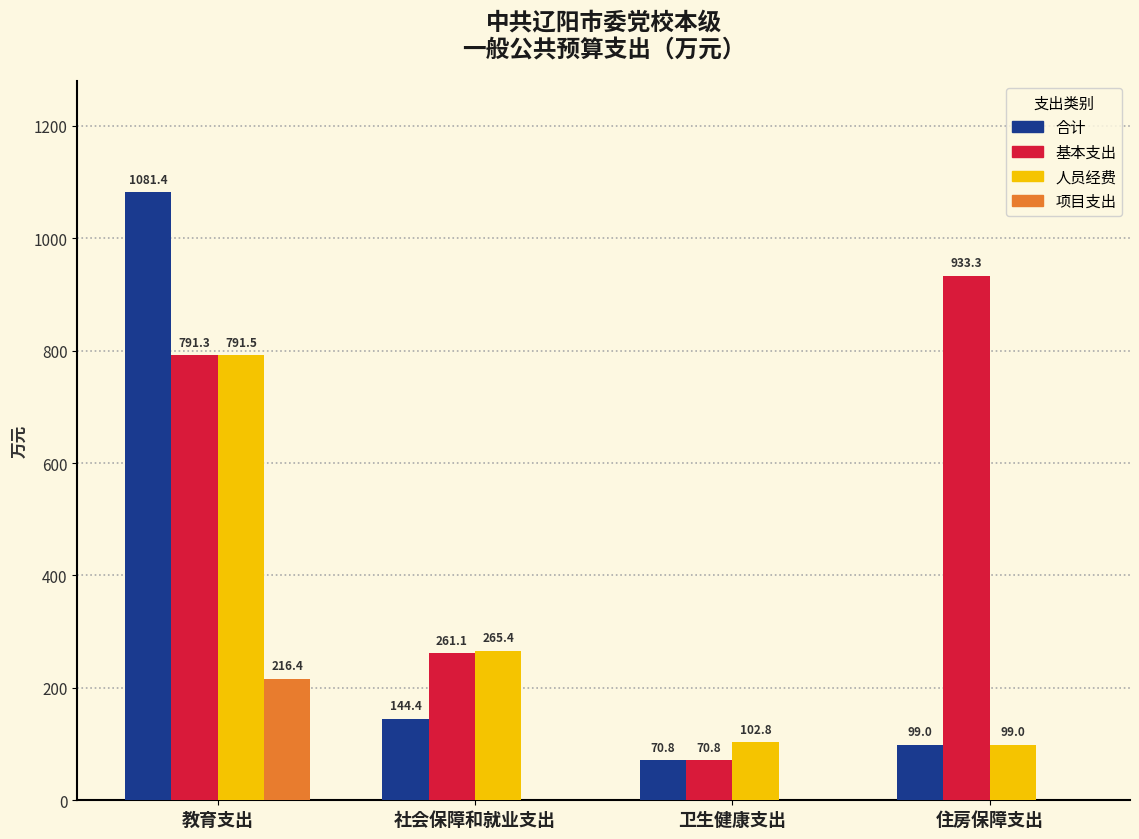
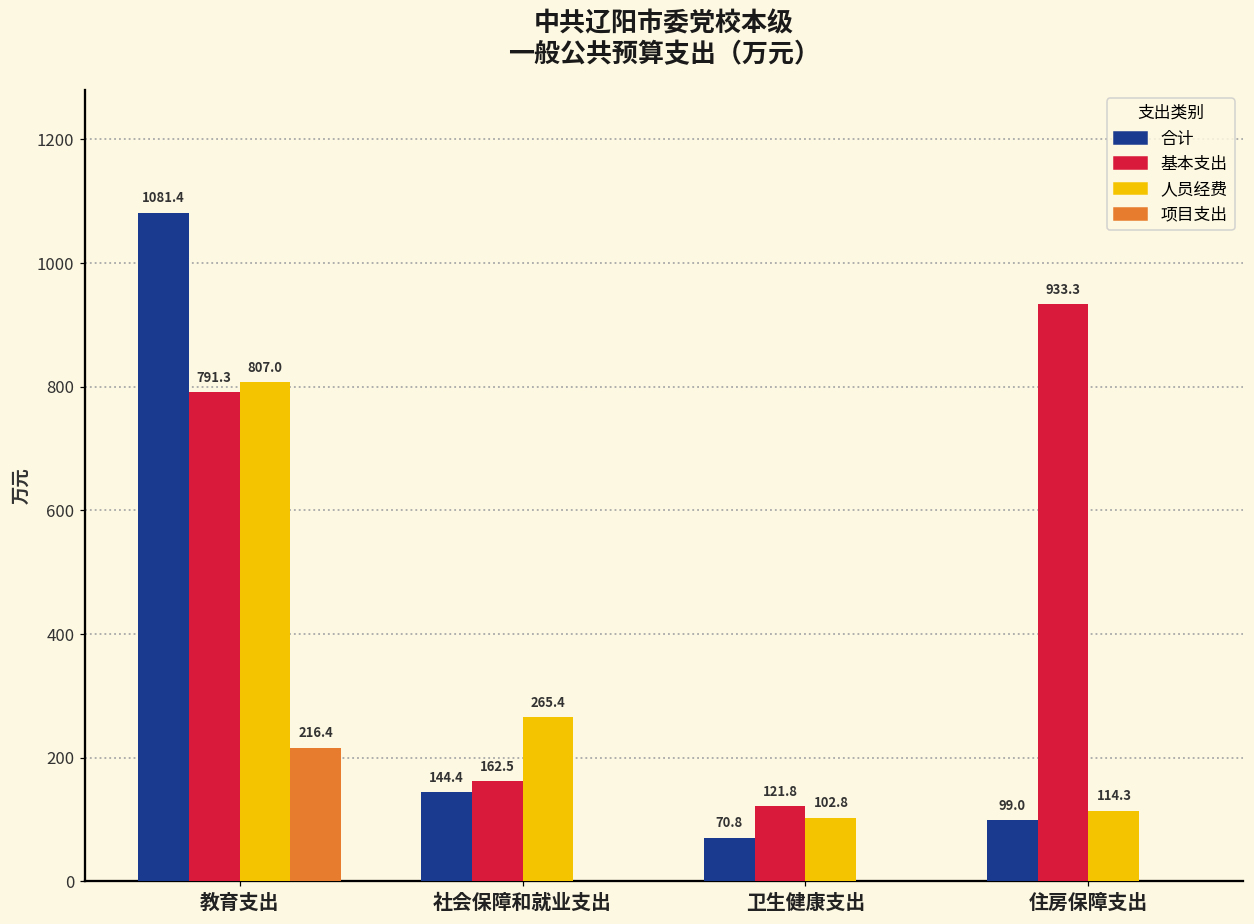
  {
    "合计": {
      "教育支出": 1081.4,
      "社会保障和就业支出": 144.4,
      "卫生健康支出": 70.8,
      "住房保障支出": 99.0
    },
    "基本支出": {
      "教育支出": 791.3,
-     "社会保障和就业支出": 261.1,
-     "卫生健康支出": 70.8,
+     "社会保障和就业支出": 162.5,
+     "卫生健康支出": 121.8,
      "住房保障支出": 933.3
    },
    "人员经费": {
-     "教育支出": 791.5,
+     "教育支出": 807.0,
      "社会保障和就业支出": 265.4,
      "卫生健康支出": 102.8,
-     "住房保障支出": 99.0
+     "住房保障支出": 114.3
    },
    "项目支出": {
      "教育支出": 216.4
    }
  }
